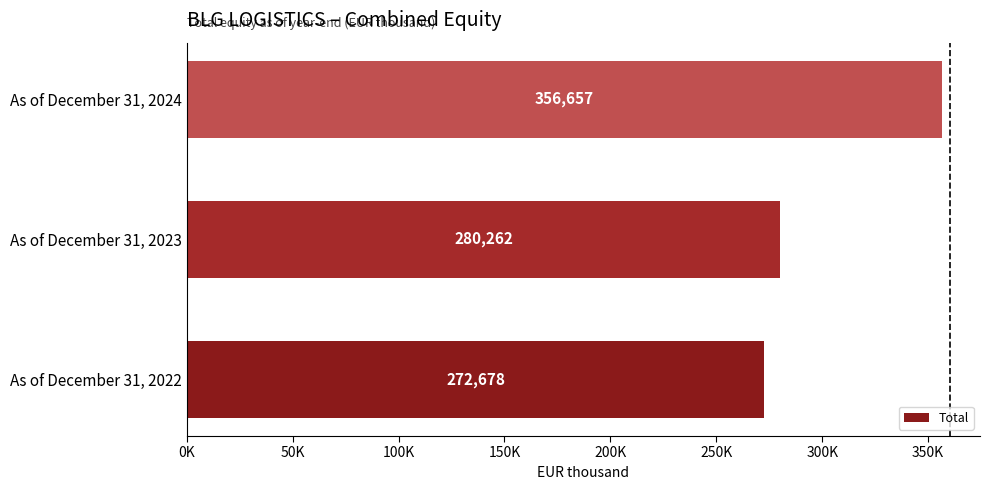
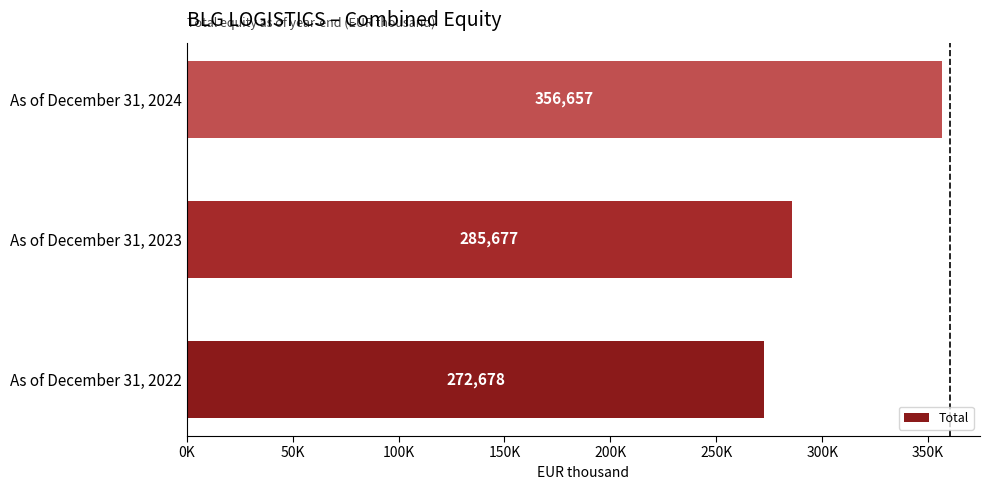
  {
    "As of December 31, 2024": "356,657",
-   "As of December 31, 2023": "280,262",
+   "As of December 31, 2023": "285,677",
    "As of December 31, 2022": "272,678"
  }
